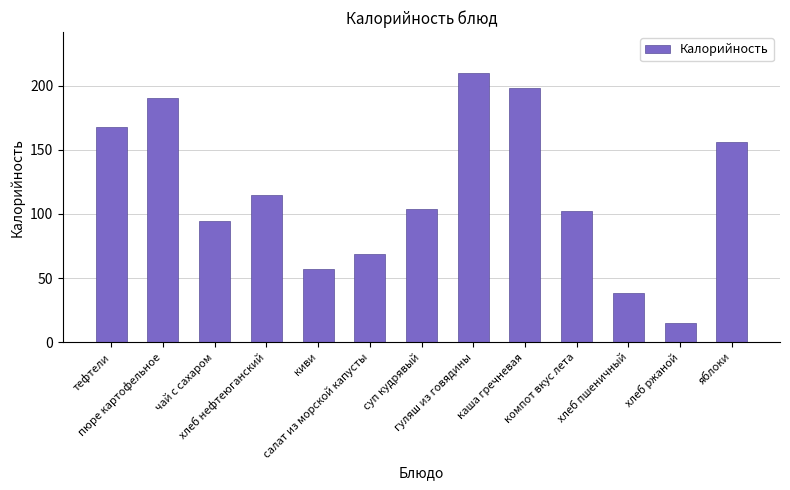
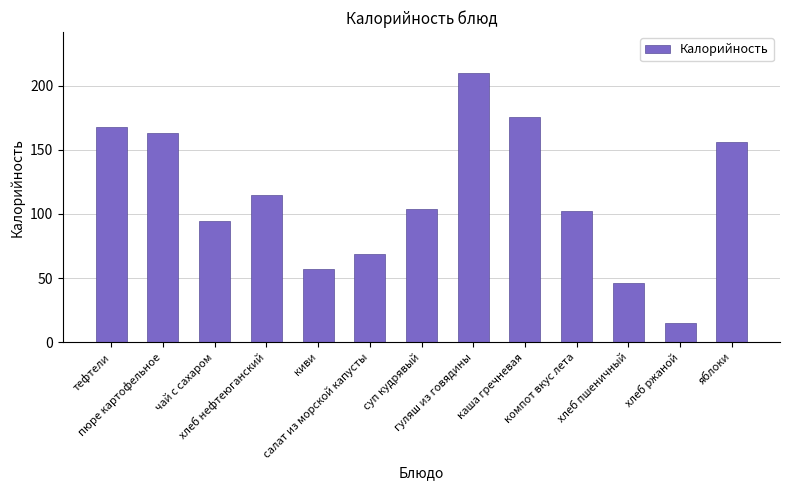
  {
    "тефтели": 168,
-   "пюре картофельное": 191,
+   "пюре картофельное": 164,
    "чай с сахаром": 95,
    "хлеб нефтеюганский": 114,
    "киви": 57,
    "салат из морской капусты": 69,
    "суп кудрявый": 104,
    "гуляш из говядины": 210,
-   "каша гречневая": 198,
+   "каша гречневая": 176,
    "компот вкус лета": 103,
-   "хлеб пшеничный": 38,
+   "хлеб пшеничный": 46,
    "хлеб ржаной": 15,
    "яблоки": 156
  }
